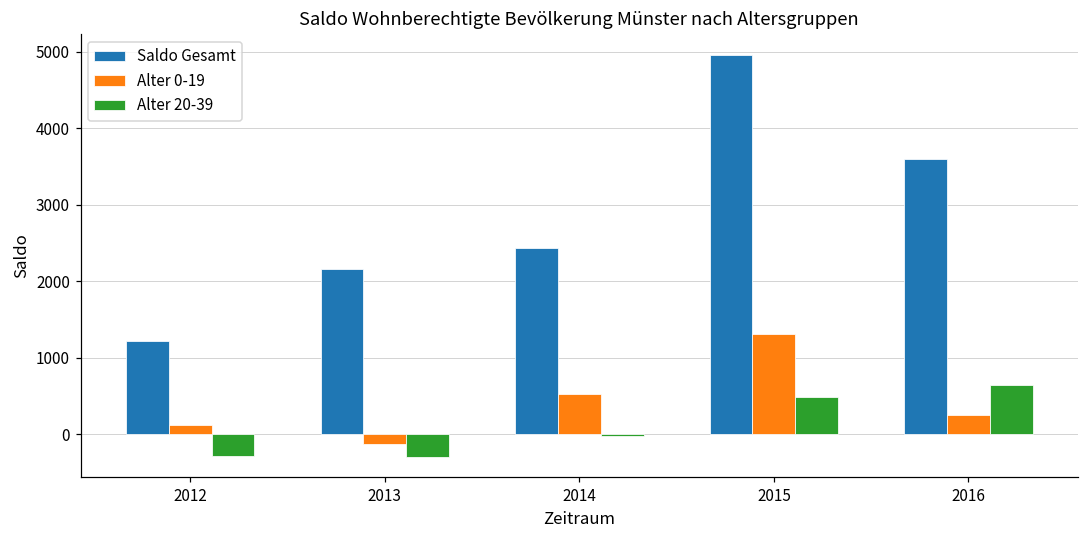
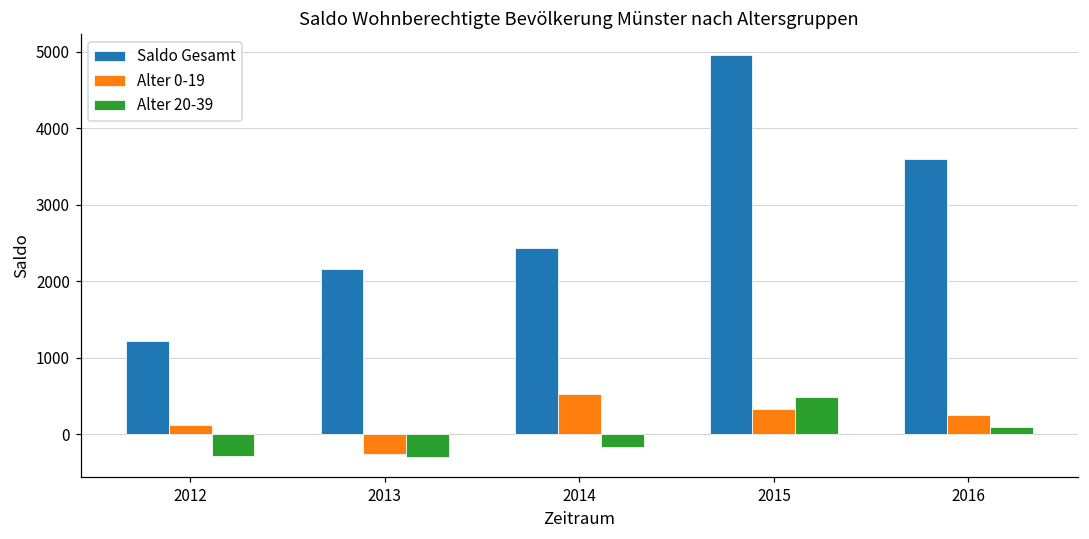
  {
    "Saldo Gesamt": {
      "2012": 1200,
      "2013": 2200,
      "2014": 2400,
      "2015": 5000,
      "2016": 3600
    },
    "Alter 0-19": {
      "2012": 100,
-     "2013": -100,
+     "2013": -300,
      "2014": 500,
-     "2015": 1300,
+     "2015": 300,
      "2016": 300
    },
    "Alter 20-39": {
      "2012": -300,
      "2013": -300,
-     "2014": 0,
+     "2014": -200,
      "2015": 500,
-     "2016": 600
+     "2016": 100
    }
  }
